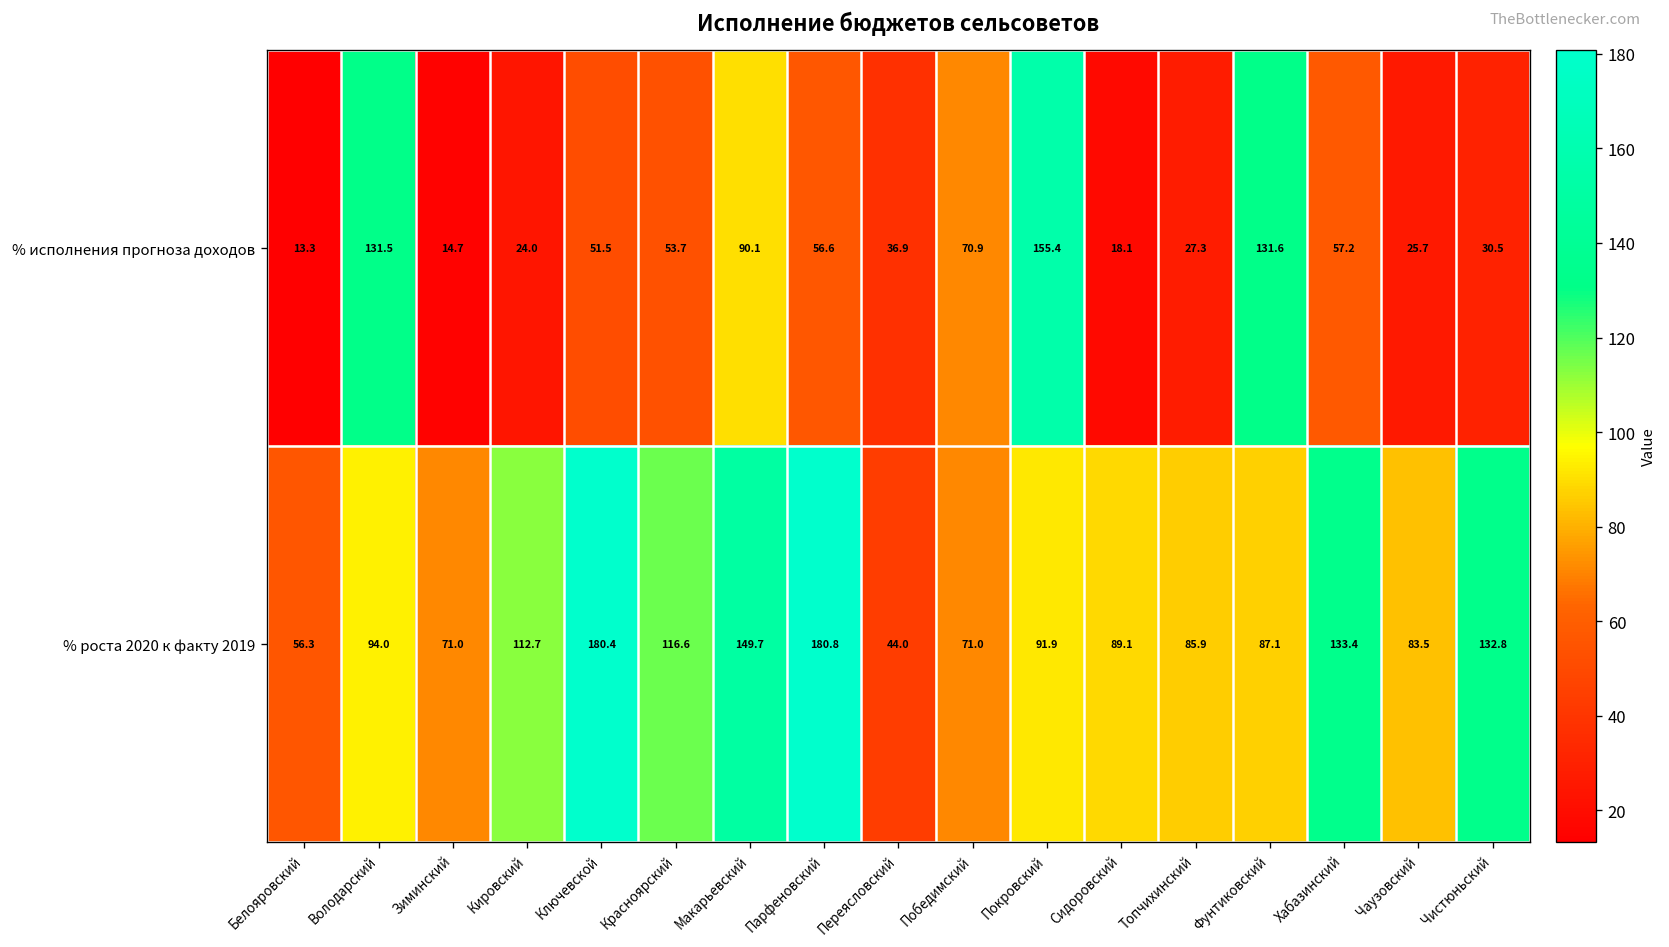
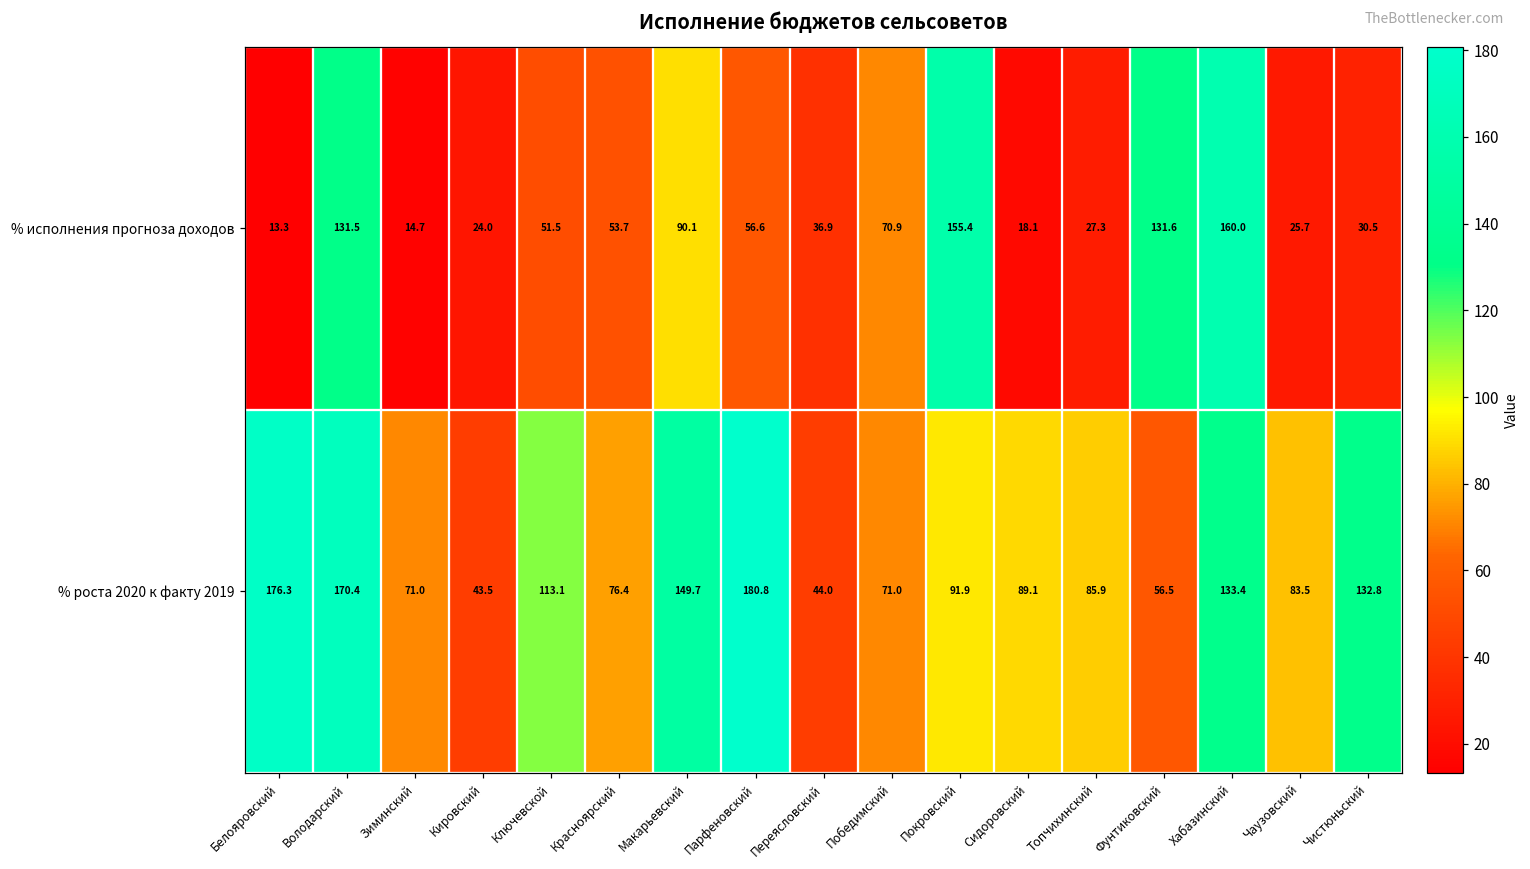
  {
    "% исполнения прогноза доходов": {
      "Белояровский": 13.3,
      "Володарский": 131.5,
      "Зиминский": 14.7,
      "Кировский": 24.0,
      "Ключевской": 51.5,
      "Красноярский": 53.7,
      "Макарьевский": 90.1,
      "Парфеновский": 56.6,
      "Переясловский": 36.9,
      "Победимский": 70.9,
      "Покровский": 155.4,
      "Сидоровский": 18.1,
      "Топчихинский": 27.3,
      "Фунтиковский": 131.6,
-     "Хабазинский": 57.2,
+     "Хабазинский": 160.0,
      "Чаузовский": 25.7,
      "Чистюньский": 30.5
    },
    "% роста 2020 к факту 2019": {
-     "Белояровский": 56.3,
-     "Володарский": 94.0,
+     "Белояровский": 176.3,
+     "Володарский": 170.4,
      "Зиминский": 71.0,
-     "Кировский": 112.7,
-     "Ключевской": 180.4,
-     "Красноярский": 116.6,
+     "Кировский": 43.5,
+     "Ключевской": 113.1,
+     "Красноярский": 76.4,
      "Макарьевский": 149.7,
      "Парфеновский": 180.8,
      "Переясловский": 44.0,
      "Победимский": 71.0,
      "Покровский": 91.9,
      "Сидоровский": 89.1,
      "Топчихинский": 85.9,
-     "Фунтиковский": 87.1,
+     "Фунтиковский": 56.5,
      "Хабазинский": 133.4,
      "Чаузовский": 83.5,
      "Чистюньский": 132.8
    }
  }
